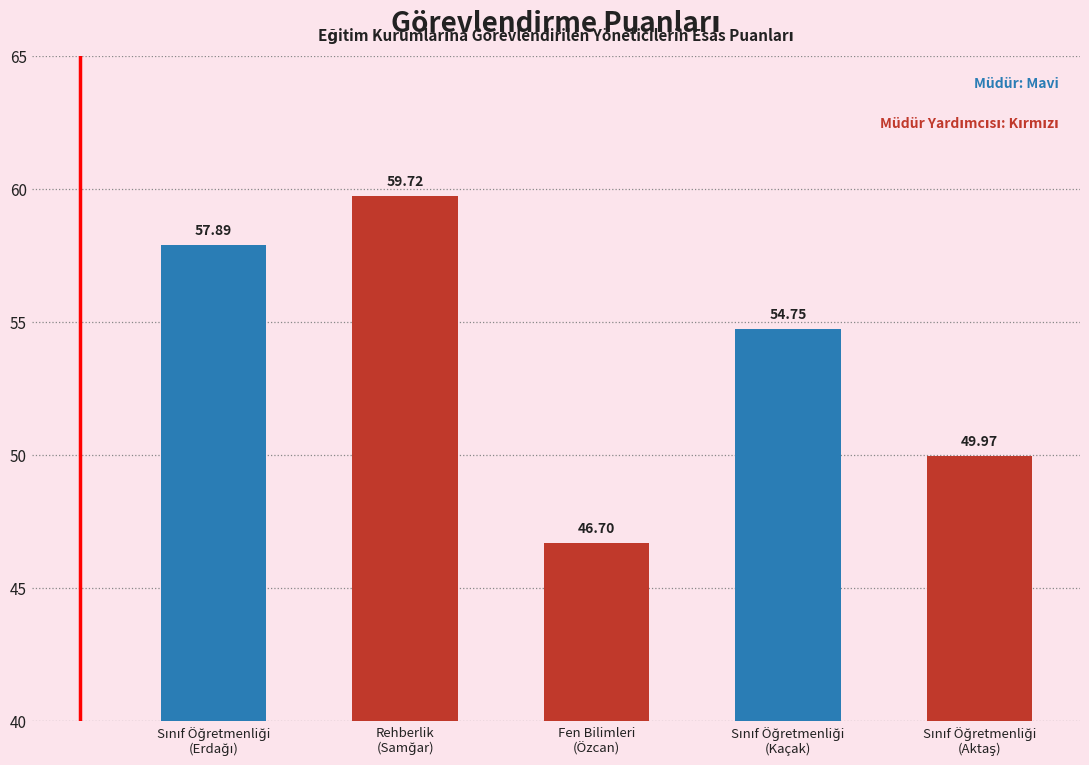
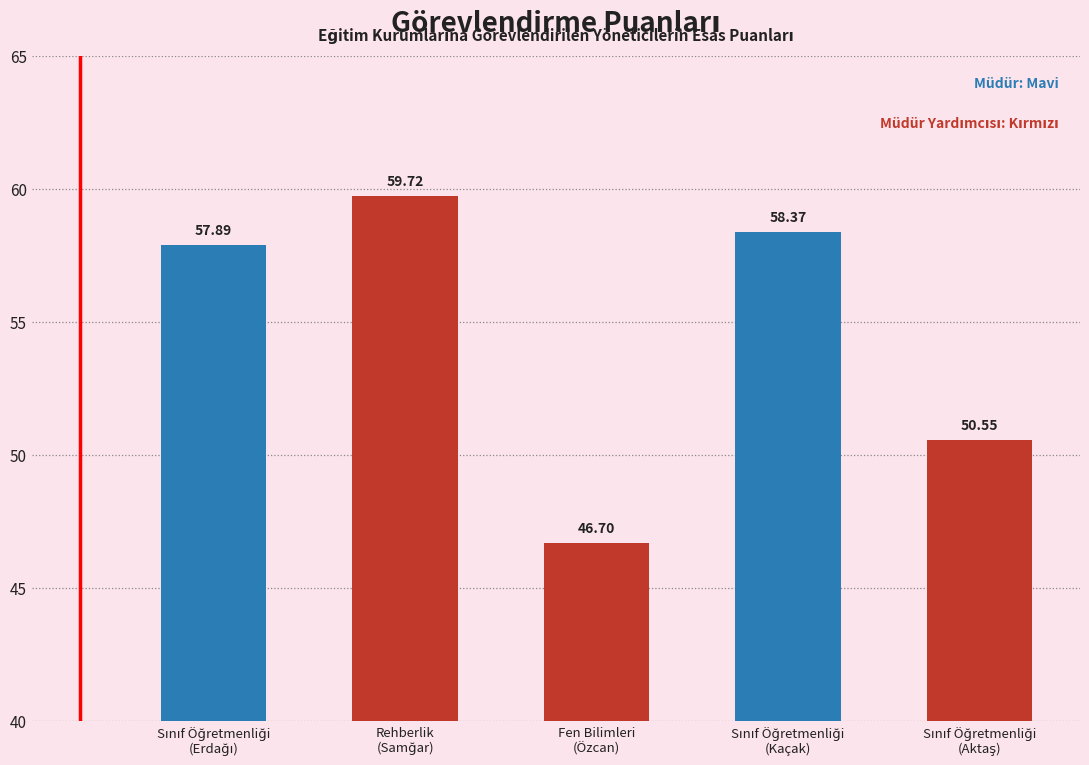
  {
    "Sınıf Öğretmenliği (Erdağı)": 57.89,
    "Rehberlik (Samğar)": 59.72,
    "Fen Bilimleri (Özcan)": 46.70,
-   "Sınıf Öğretmenliği (Kaçak)": 54.75,
-   "Sınıf Öğretmenliği (Aktaş)": 49.97
+   "Sınıf Öğretmenliği (Kaçak)": 58.37,
+   "Sınıf Öğretmenliği (Aktaş)": 50.55
  }
